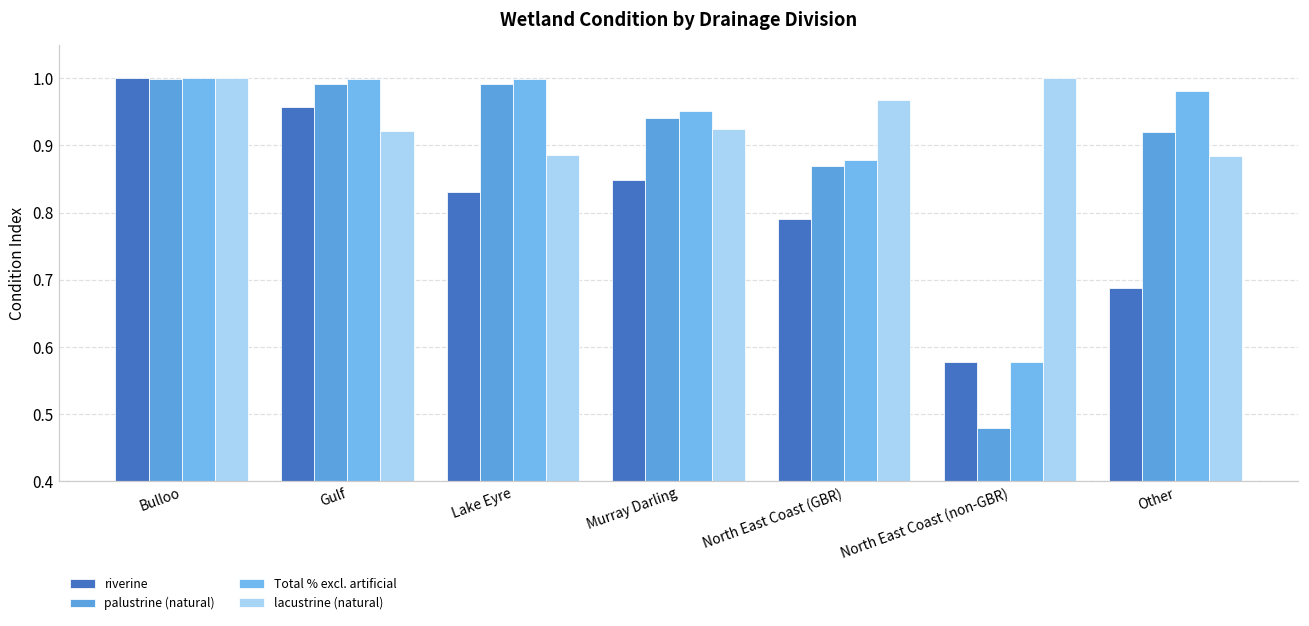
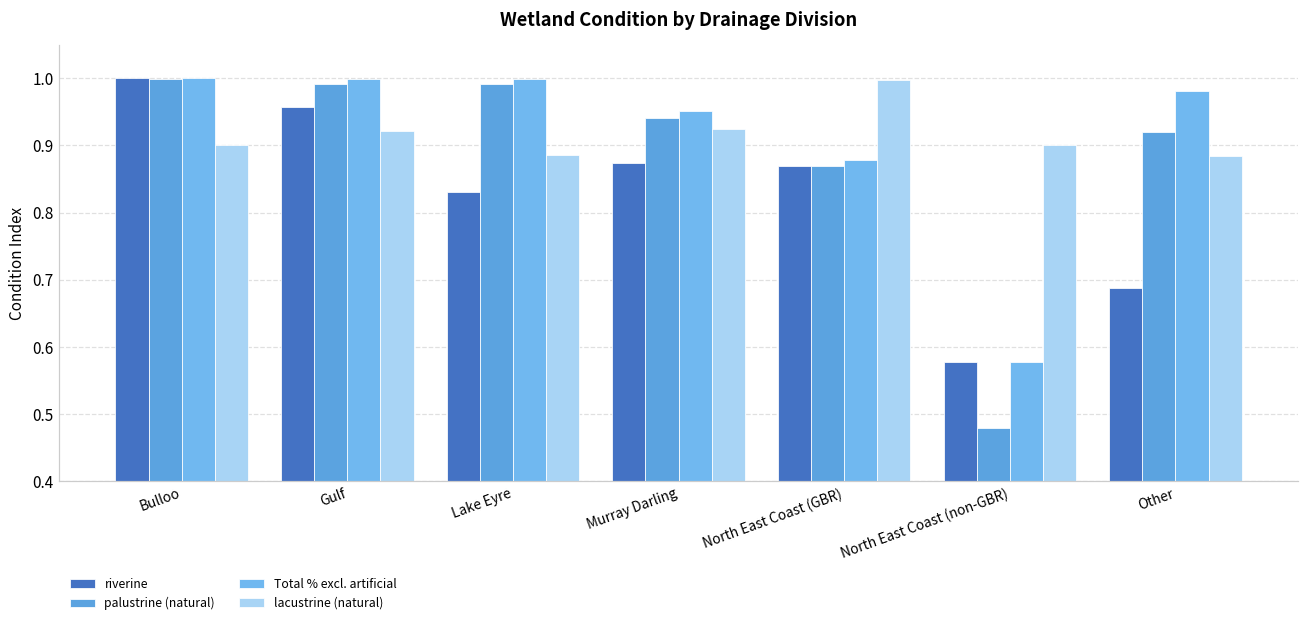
  {
    "riverine": {
      "Bulloo": 1.00,
      "Gulf": 0.96,
      "Lake Eyre": 0.83,
-     "Murray Darling": 0.85,
-     "North East Coast (GBR)": 0.79,
+     "Murray Darling": 0.87,
+     "North East Coast (GBR)": 0.87,
      "North East Coast (non-GBR)": 0.58,
      "Other": 0.69
    },
    "lacustrine (natural)": {
-     "Bulloo": 1.0,
+     "Bulloo": 0.9,
      "Gulf": 0.92,
      "Lake Eyre": 0.89,
      "Murray Darling": 0.93,
-     "North East Coast (GBR)": 0.97,
-     "North East Coast (non-GBR)": 1.0,
+     "North East Coast (GBR)": 1.00,
+     "North East Coast (non-GBR)": 0.9,
      "Other": 0.88
    }
  }
